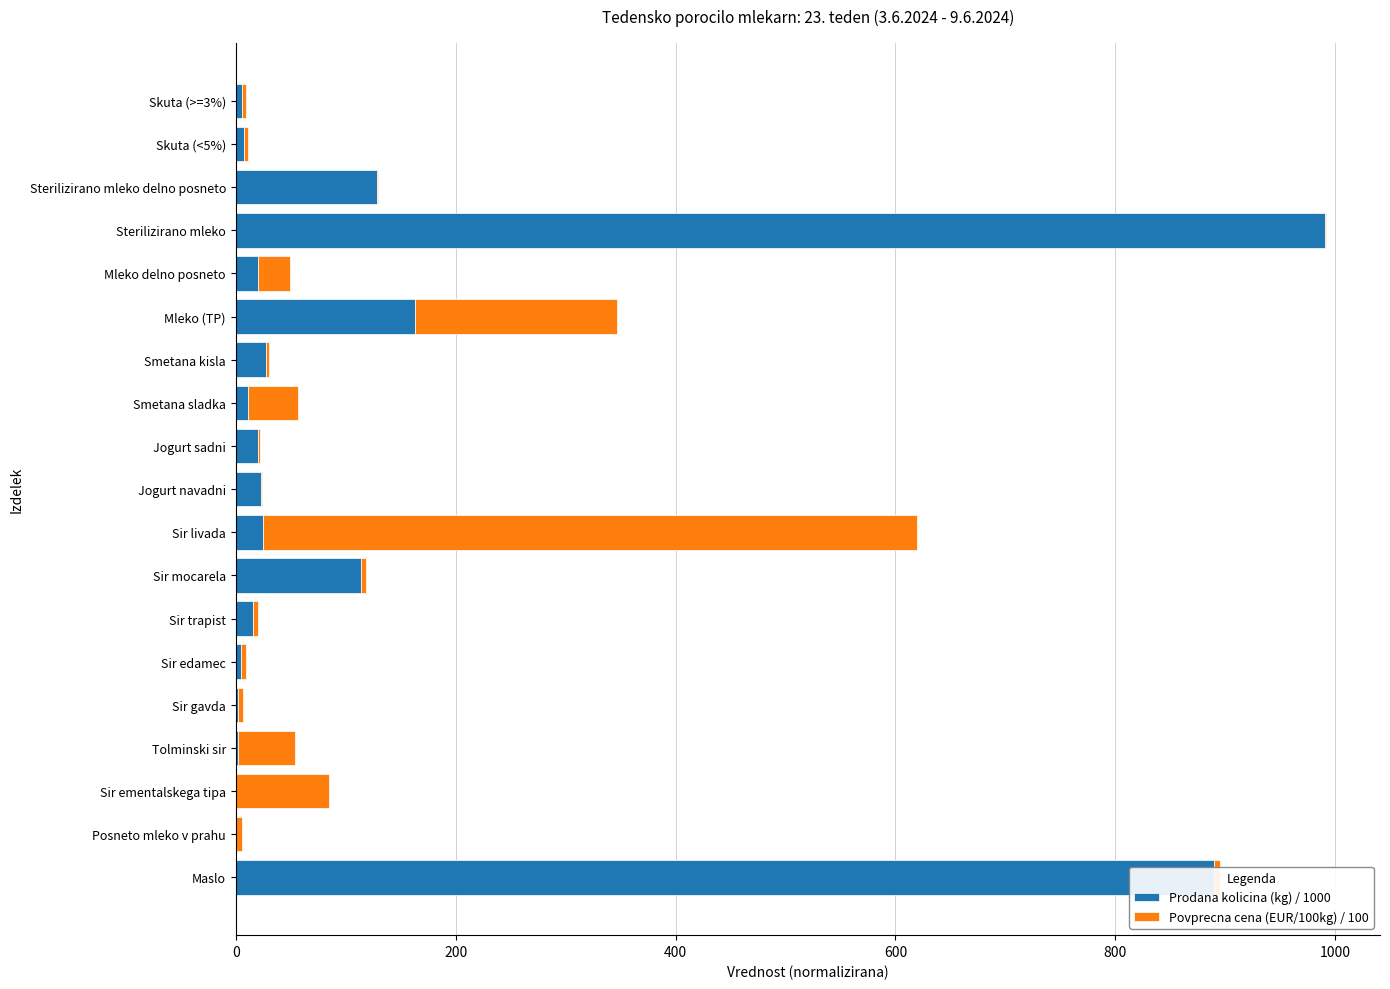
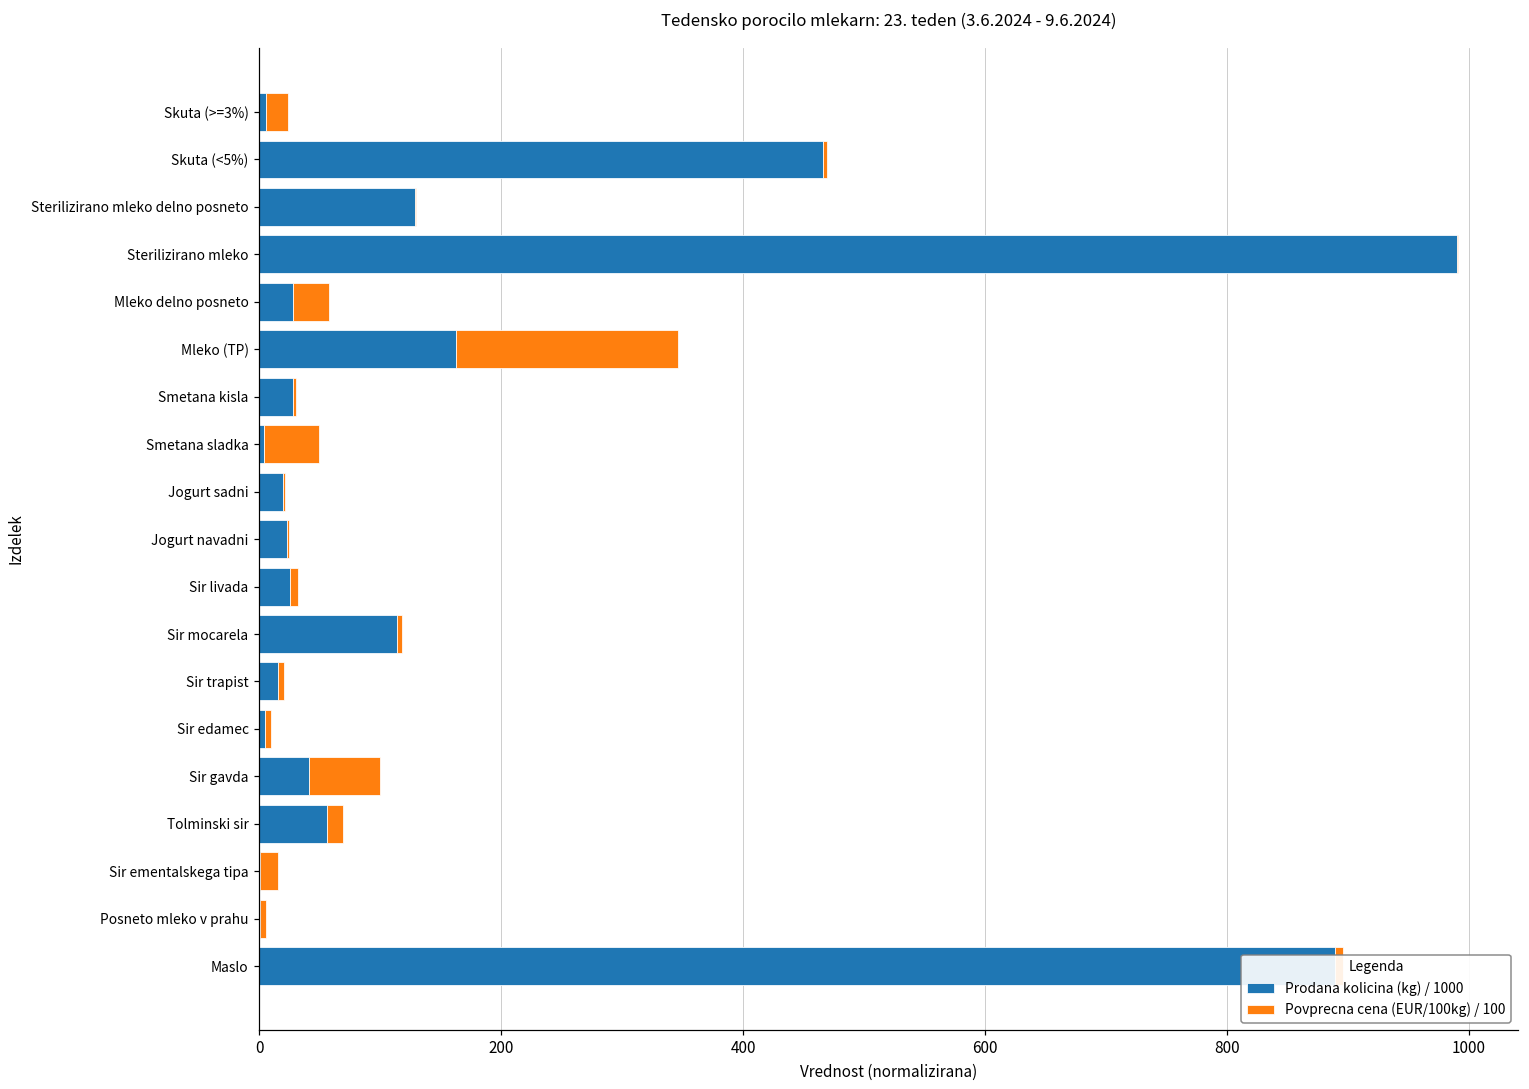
  {
    "Prodana kolicina (kg) / 1000": {
      "Skuta (>=3%)": 6,
-     "Skuta (<5%)": 7,
+     "Skuta (<5%)": 466,
      "Sterilizirano mleko delno posneto": 129,
      "Sterilizirano mleko": 990,
-     "Mleko delno posneto": 20,
+     "Mleko delno posneto": 28,
      "Mleko (TP)": 163,
      "Smetana kisla": 28,
-     "Smetana sladka": 11,
+     "Smetana sladka": 4,
      "Jogurt sadni": 20,
      "Jogurt navadni": 23,
      "Sir livada": 25,
      "Sir mocarela": 114,
      "Sir trapist": 16,
      "Sir edamec": 5,
-     "Sir gavda": 2,
-     "Tolminski sir": 2
+     "Sir gavda": 41,
+     "Tolminski sir": 56
    },
    "Povprecna cena (EUR/100kg) / 100": {
-     "Skuta (>=3%)": 4,
+     "Skuta (>=3%)": 18,
      "Skuta (<5%)": 4,
      "Mleko delno posneto": 29,
      "Mleko (TP)": 184,
      "Smetana kisla": 3,
      "Smetana sladka": 45,
-     "Sir livada": 594,
+     "Sir livada": 7,
      "Sir mocarela": 4,
      "Sir trapist": 5,
      "Sir edamec": 5,
-     "Sir gavda": 5,
-     "Tolminski sir": 52,
-     "Sir ementalskega tipa": 84,
+     "Sir gavda": 59,
+     "Tolminski sir": 13,
+     "Sir ementalskega tipa": 16,
      "Posneto mleko v prahu": 5
    }
  }
